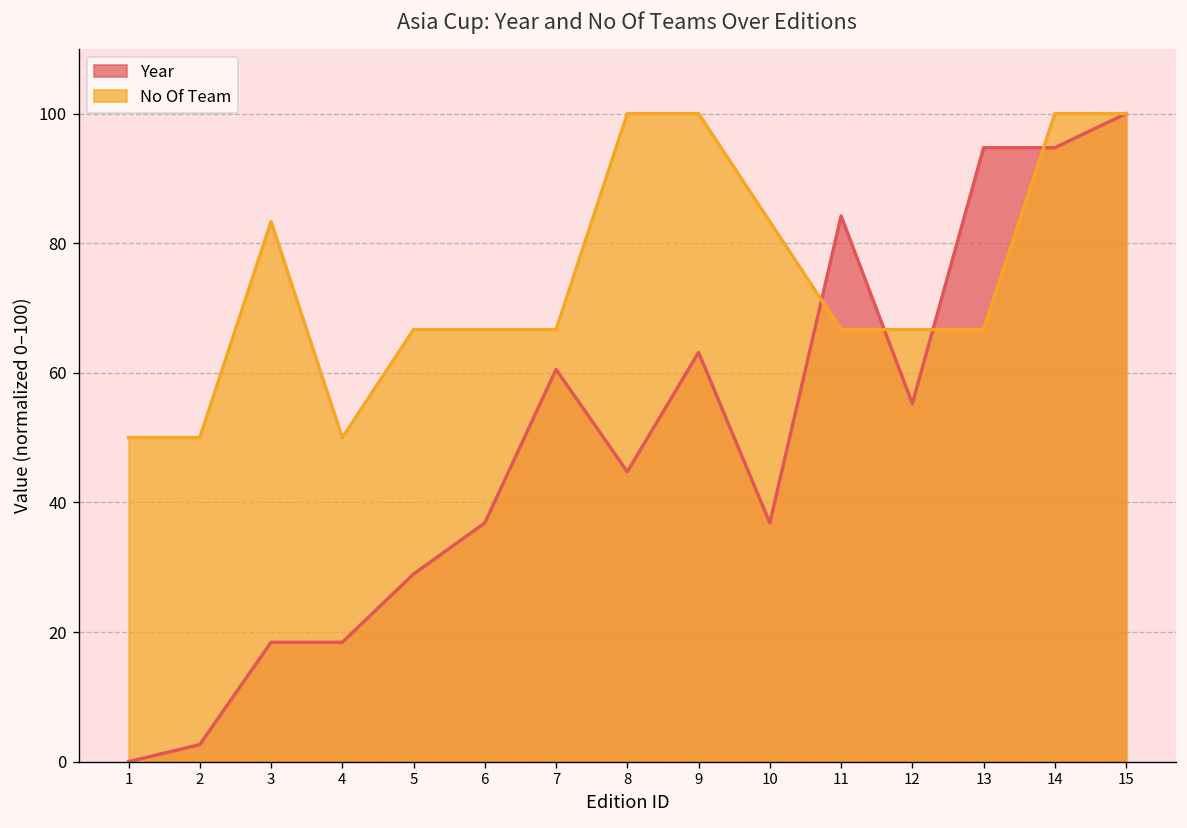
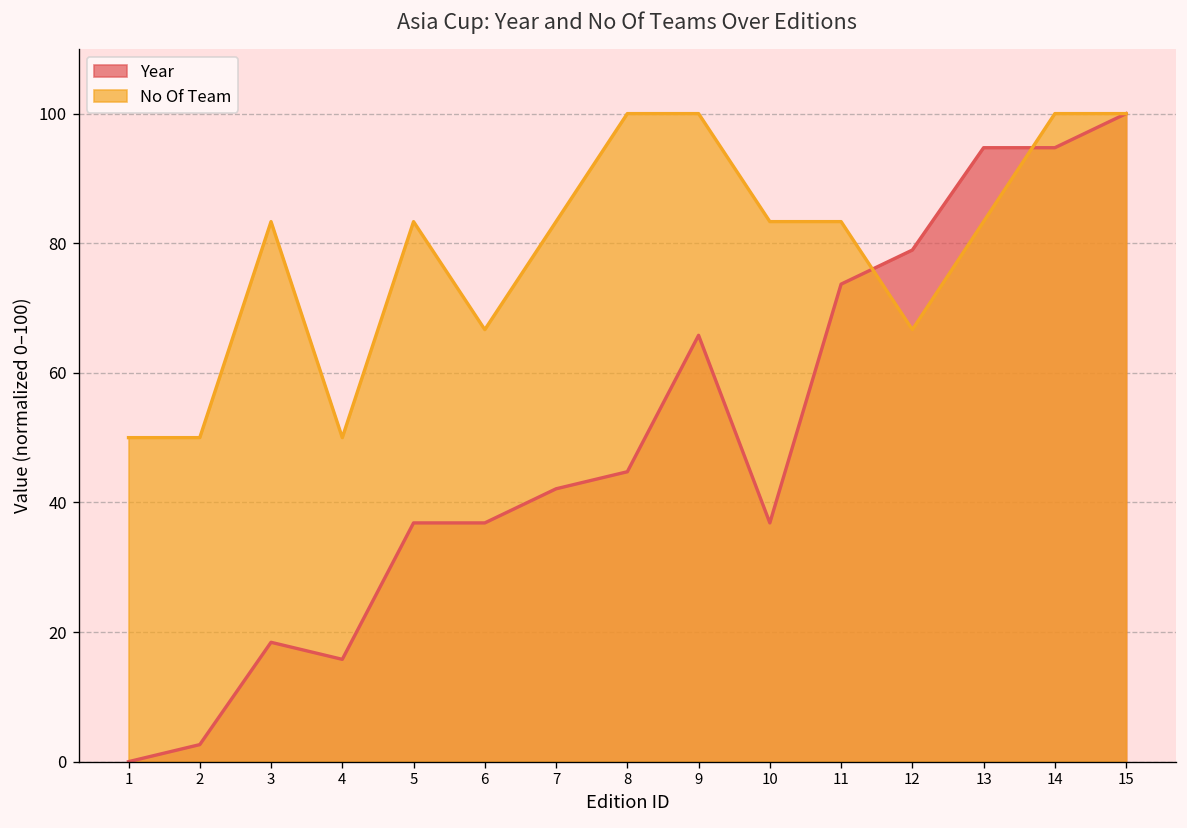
  {
    "Year": {
      "1": 0,
      "2": 3,
      "3": 18,
-     "4": 18,
-     "5": 29,
+     "4": 16,
+     "5": 37,
      "6": 37,
-     "7": 61,
+     "7": 42,
      "8": 45,
-     "9": 63,
+     "9": 66,
      "10": 37,
-     "11": 84,
-     "12": 55,
+     "11": 74,
+     "12": 79,
      "13": 95,
      "14": 95
    },
    "No Of Team": {
      "1": 50,
      "2": 50,
      "3": 83,
      "4": 50,
-     "5": 67,
+     "5": 83,
      "6": 67,
-     "7": 67,
+     "7": 83,
      "8": 100,
      "9": 100,
      "10": 83,
-     "11": 67,
+     "11": 83,
      "12": 67,
-     "13": 67,
+     "13": 83,
      "14": 100
    }
  }
